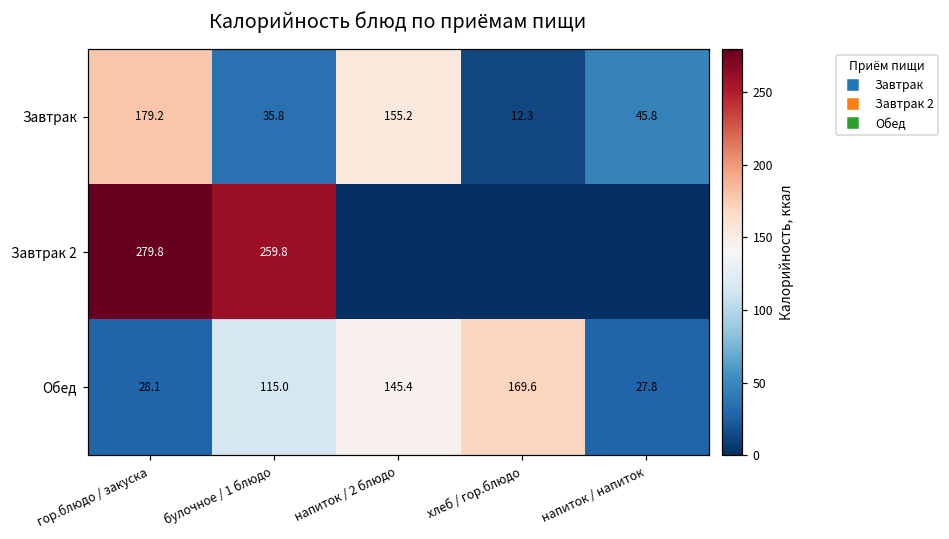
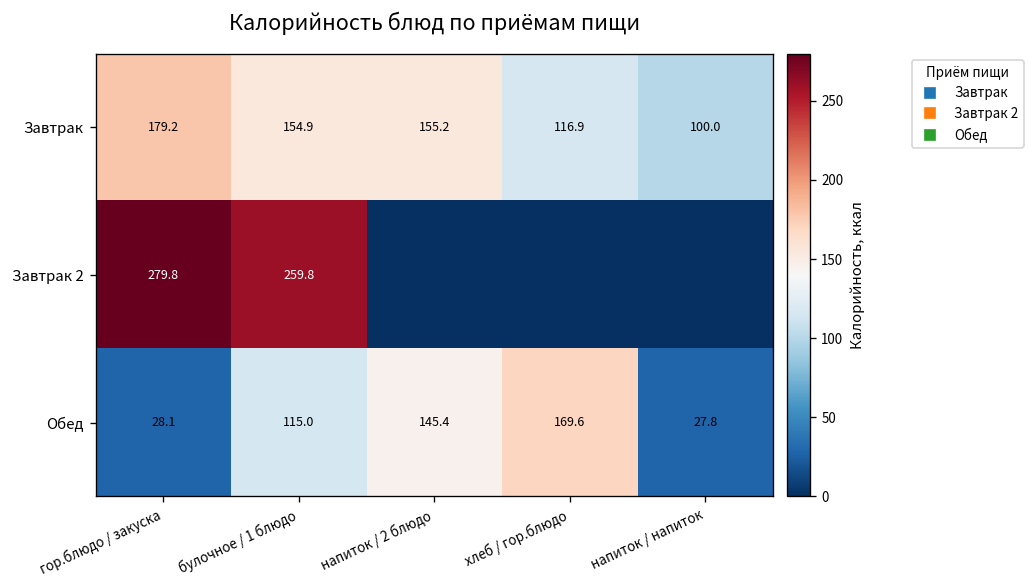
  {
    "Завтрак": {
      "гор.блюдо / закуска": 179.2,
-     "булочное / 1 блюдо": 35.8,
+     "булочное / 1 блюдо": 154.9,
      "напиток / 2 блюдо": 155.2,
-     "хлеб / гор.блюдо": 12.3,
-     "напиток / напиток": 45.8
+     "хлеб / гор.блюдо": 116.9,
+     "напиток / напиток": 100.0
    },
    "Завтрак 2": {
      "гор.блюдо / закуска": 279.8,
      "булочное / 1 блюдо": 259.8
    },
    "Обед": {
      "гор.блюдо / закуска": 28.1,
      "булочное / 1 блюдо": 115.0,
      "напиток / 2 блюдо": 145.4,
      "хлеб / гор.блюдо": 169.6,
      "напиток / напиток": 27.8
    }
  }
